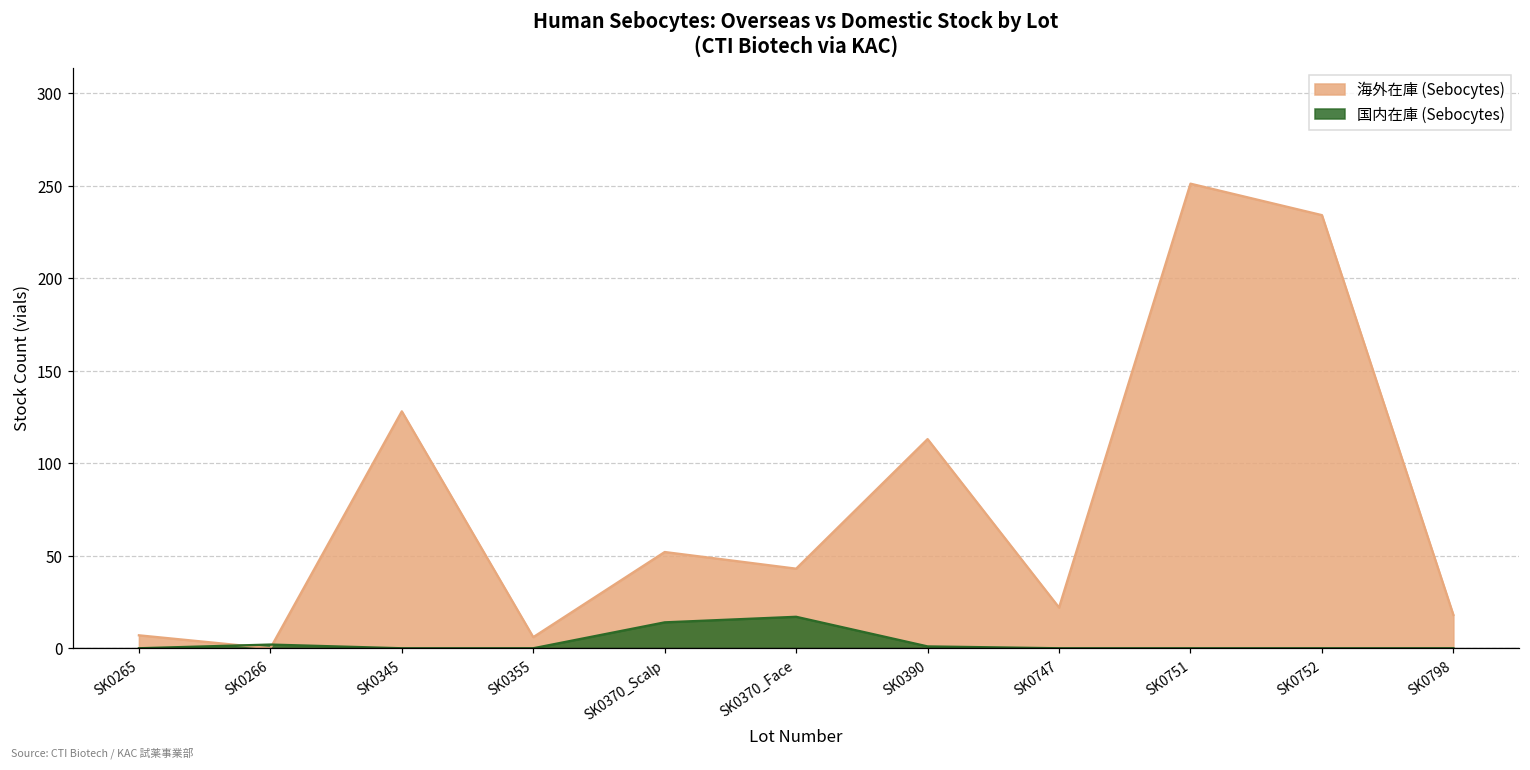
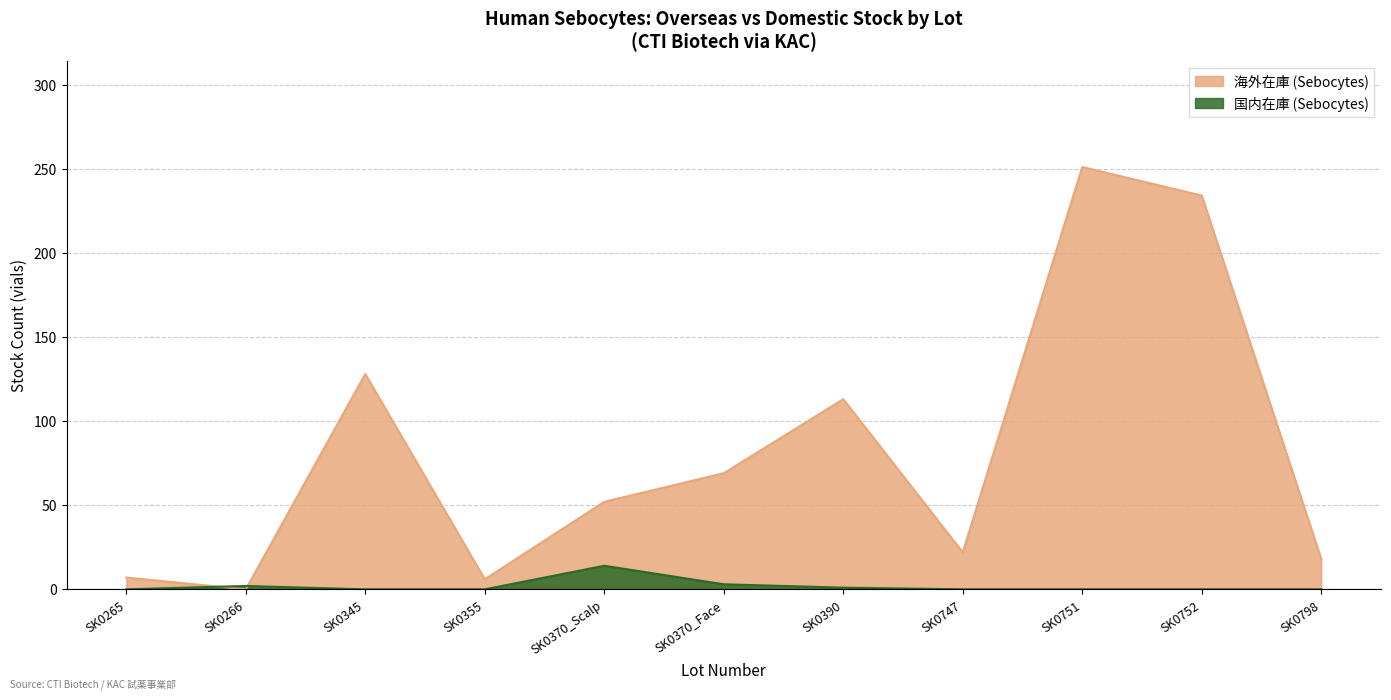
  {
    "海外在庫 (Sebocytes)": {
      "SK0265": 7,
      "SK0266": 0,
      "SK0345": 128,
      "SK0355": 6,
      "SK0370_Scalp": 52,
-     "SK0370_Face": 43,
+     "SK0370_Face": 69,
      "SK0390": 113,
      "SK0747": 22,
      "SK0751": 251,
      "SK0752": 234,
      "SK0798": 18
    },
    "国内在庫 (Sebocytes)": {
      "SK0265": 0,
      "SK0266": 2,
      "SK0345": 0,
      "SK0355": 0,
      "SK0370_Scalp": 14,
-     "SK0370_Face": 17,
+     "SK0370_Face": 3,
      "SK0390": 1,
      "SK0747": 0,
      "SK0751": 0,
      "SK0752": 0,
      "SK0798": 0
    }
  }
